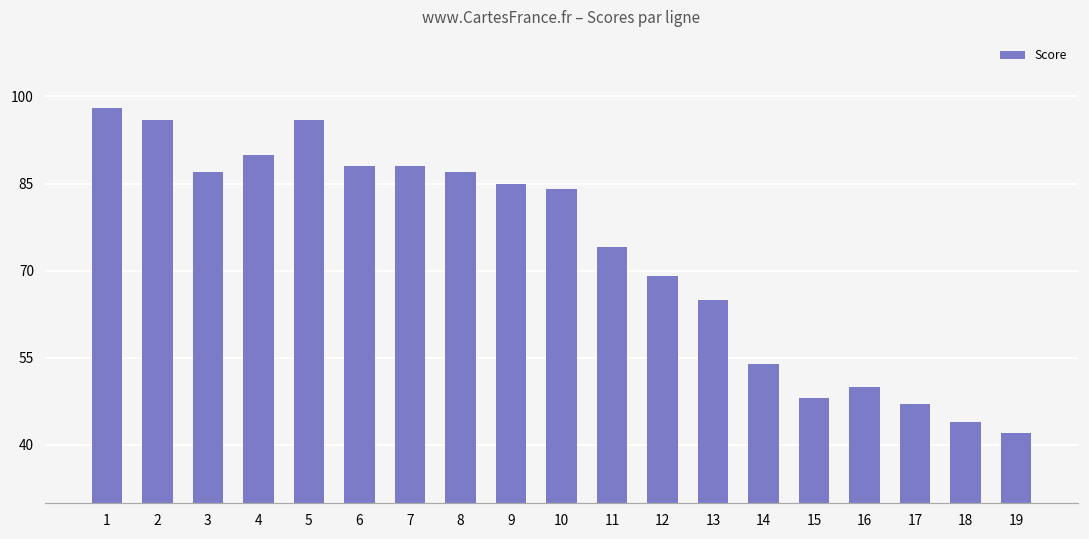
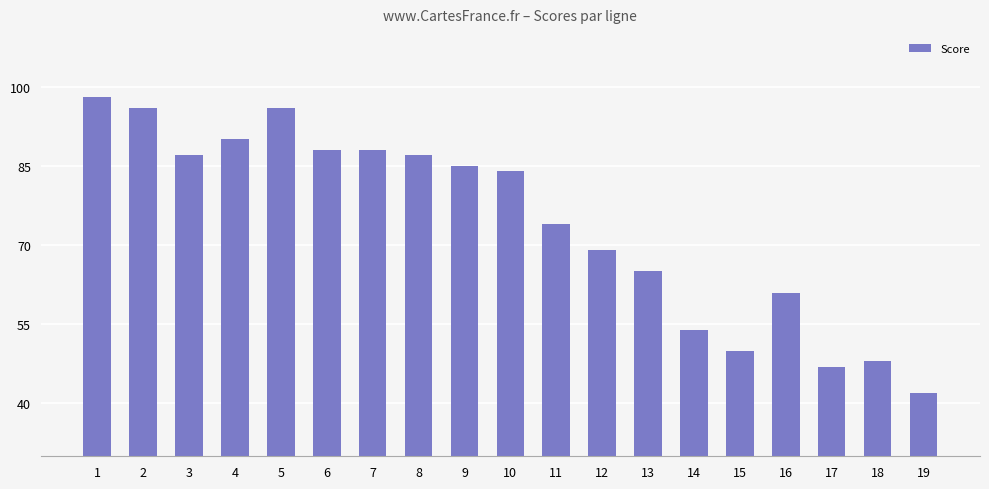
  {
    "1": 98,
    "2": 96,
    "3": 87,
    "4": 90,
    "5": 96,
    "6": 88,
    "7": 88,
    "8": 87,
    "9": 85,
    "10": 84,
    "11": 74,
    "12": 69,
    "13": 65,
    "14": 54,
-   "15": 48,
-   "16": 50,
+   "15": 50,
+   "16": 61,
    "17": 47,
-   "18": 44,
+   "18": 48,
    "19": 42
  }
